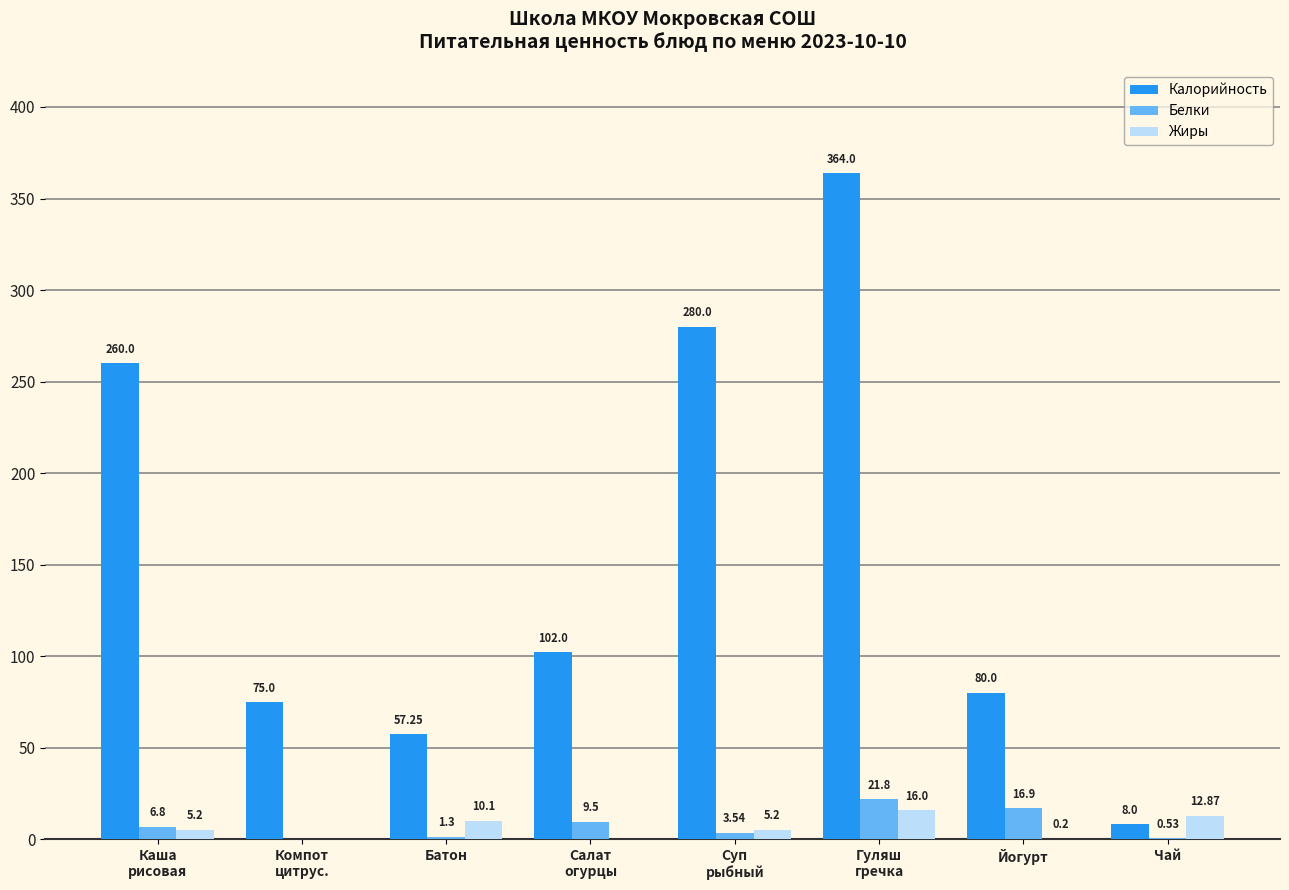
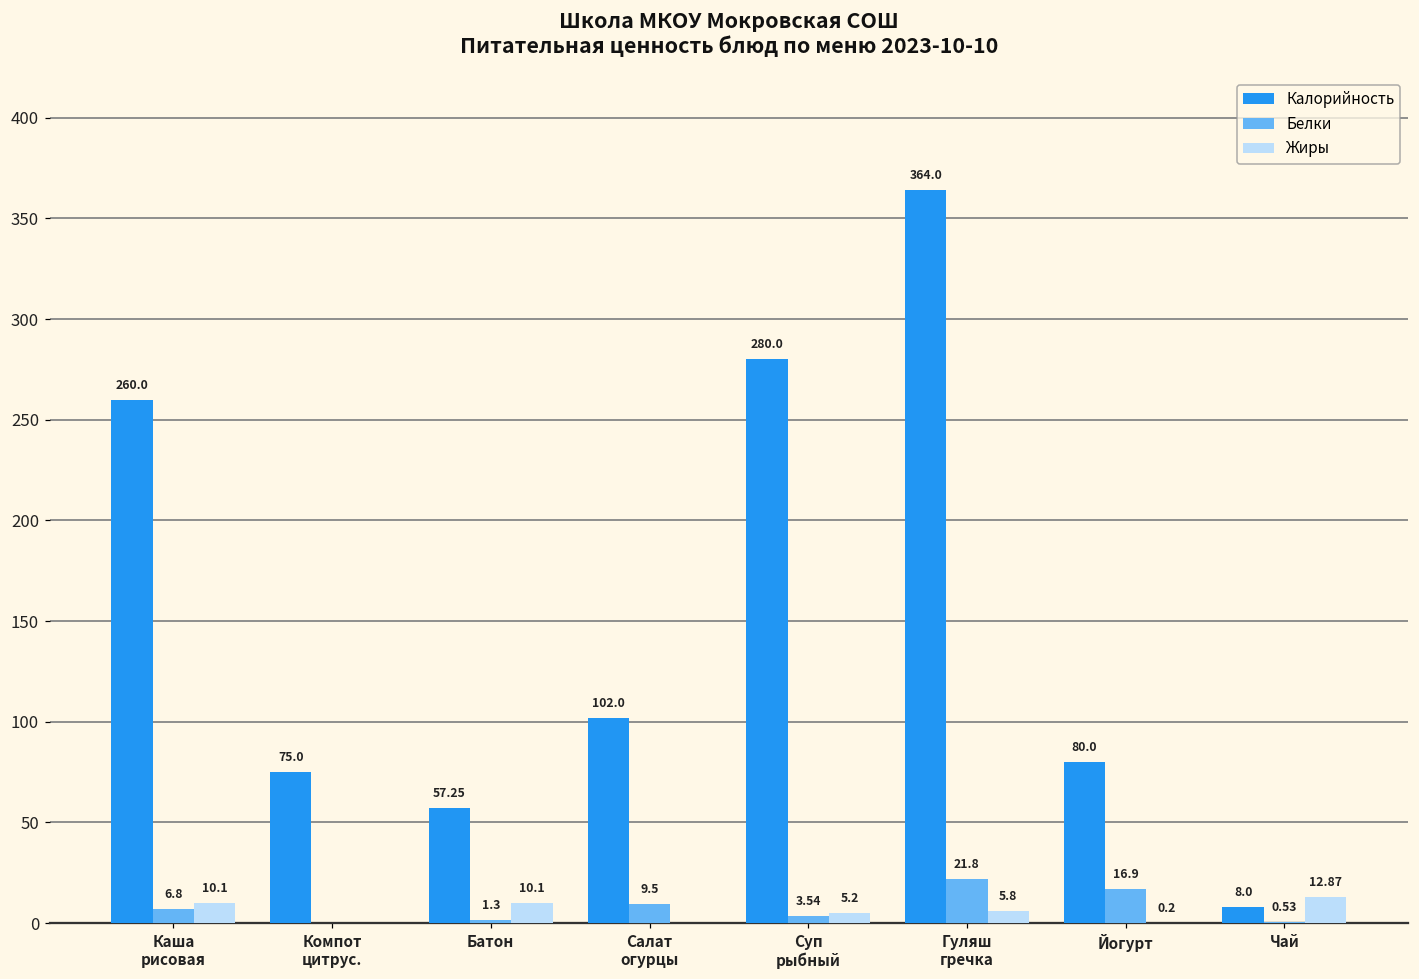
  {
    "Калорийность": {
      "Каша рисовая": 260.0,
      "Компот цитрус.": 75.0,
      "Батон": 57.25,
      "Салат огурцы": 102.0,
      "Суп рыбный": 280.0,
      "Гуляш гречка": 364.0,
      "Йогурт": 80.0,
      "Чай": 8.0
    },
    "Белки": {
      "Каша рисовая": 6.8,
      "Батон": 1.3,
      "Салат огурцы": 9.5,
      "Суп рыбный": 3.54,
      "Гуляш гречка": 21.8,
      "Йогурт": 16.9,
      "Чай": 0.53
    },
    "Жиры": {
-     "Каша рисовая": 5.2,
+     "Каша рисовая": 10.1,
      "Батон": 10.1,
      "Суп рыбный": 5.2,
-     "Гуляш гречка": 16.0,
+     "Гуляш гречка": 5.8,
      "Йогурт": 0.2,
      "Чай": 12.87
    }
  }
